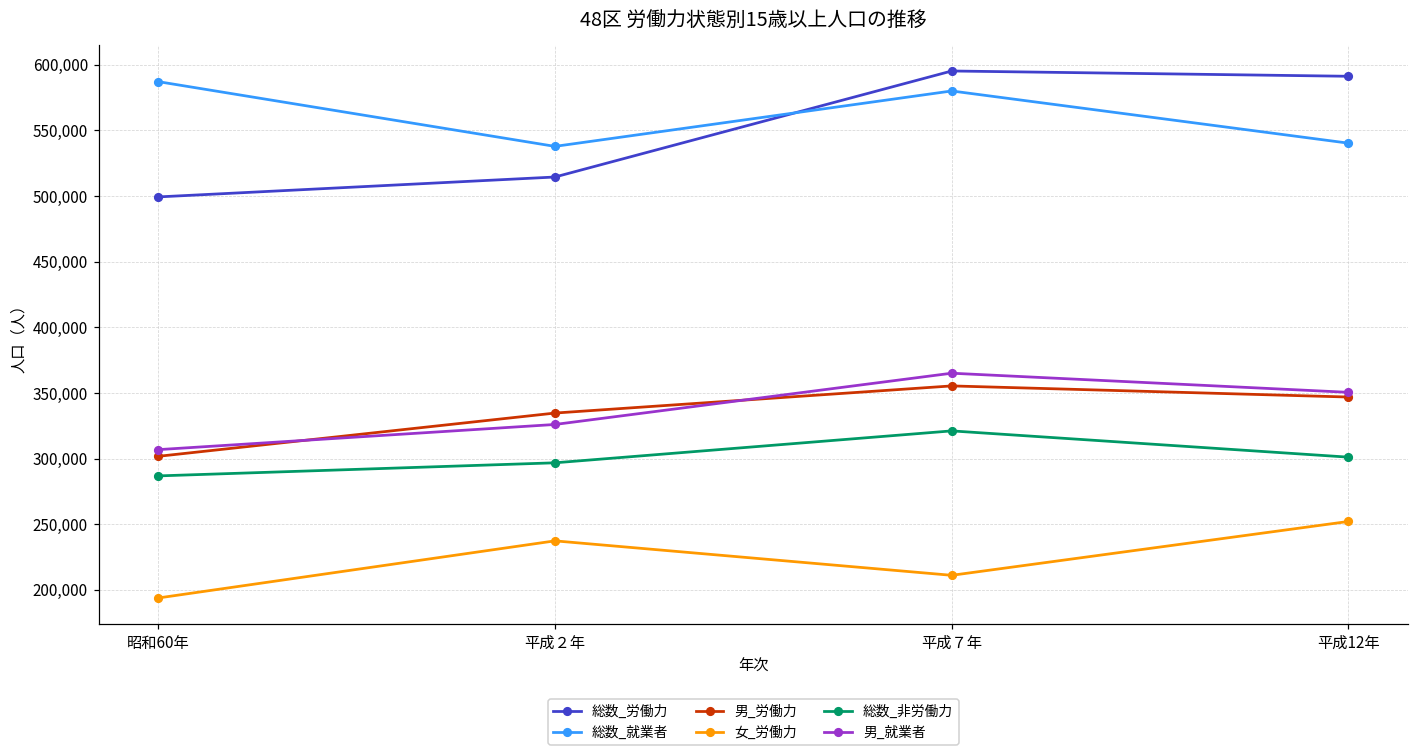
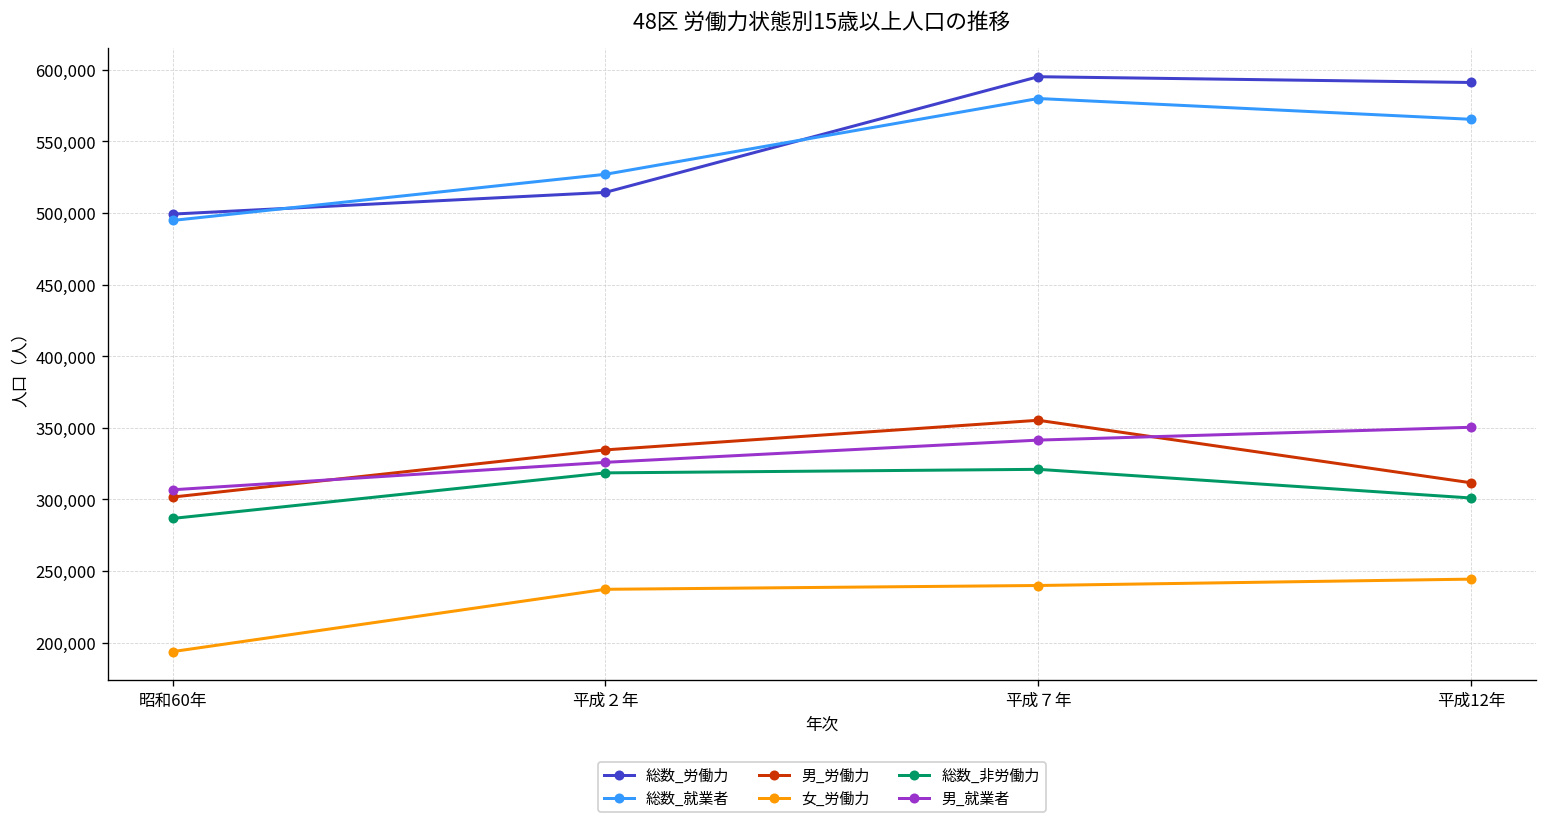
  {
    "総数_労働力": {
      "昭和60年": "499,000",
      "平成２年": "514,000",
      "平成７年": "595,000",
      "平成12年": "591,000"
    },
    "総数_就業者": {
-     "昭和60年": "587,000",
-     "平成２年": "538,000",
+     "昭和60年": "495,000",
+     "平成２年": "527,000",
      "平成７年": "580,000",
-     "平成12年": "540,000"
+     "平成12年": "565,000"
    },
    "男_労働力": {
      "昭和60年": "302,000",
      "平成２年": "335,000",
      "平成７年": "355,000",
-     "平成12年": "347,000"
+     "平成12年": "312,000"
    },
    "女_労働力": {
      "昭和60年": "194,000",
      "平成２年": "237,000",
-     "平成７年": "211,000",
-     "平成12年": "252,000"
+     "平成７年": "240,000",
+     "平成12年": "244,000"
    },
    "総数_非労働力": {
      "昭和60年": "287,000",
-     "平成２年": "297,000",
+     "平成２年": "319,000",
      "平成７年": "321,000",
      "平成12年": "301,000"
    },
    "男_就業者": {
      "昭和60年": "307,000",
      "平成２年": "326,000",
-     "平成７年": "365,000",
+     "平成７年": "341,000",
      "平成12年": "350,000"
    }
  }
